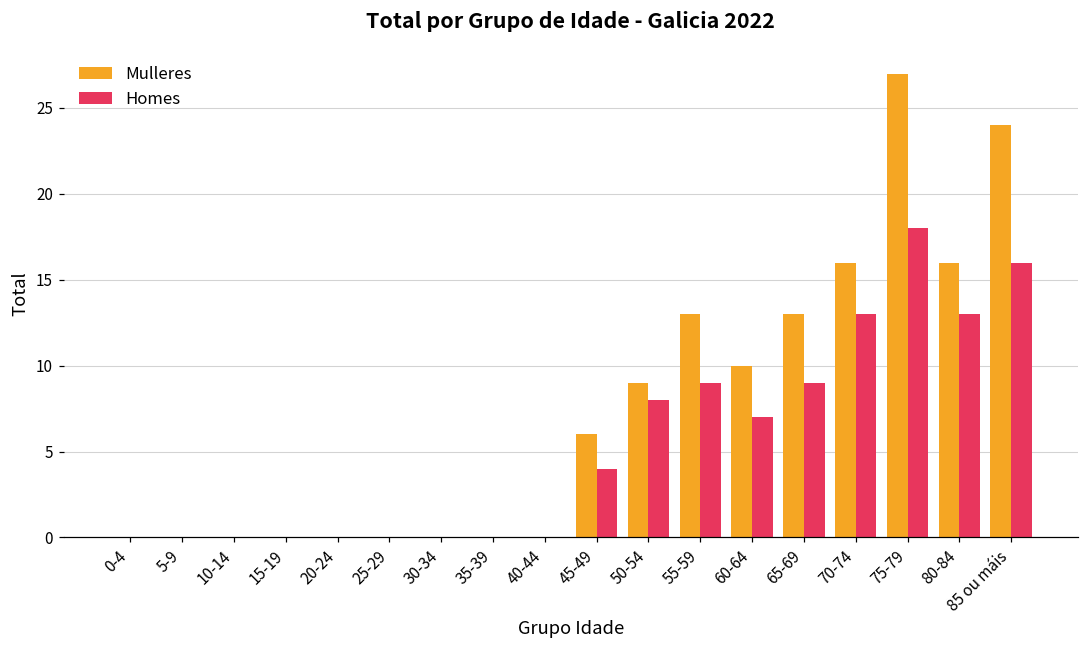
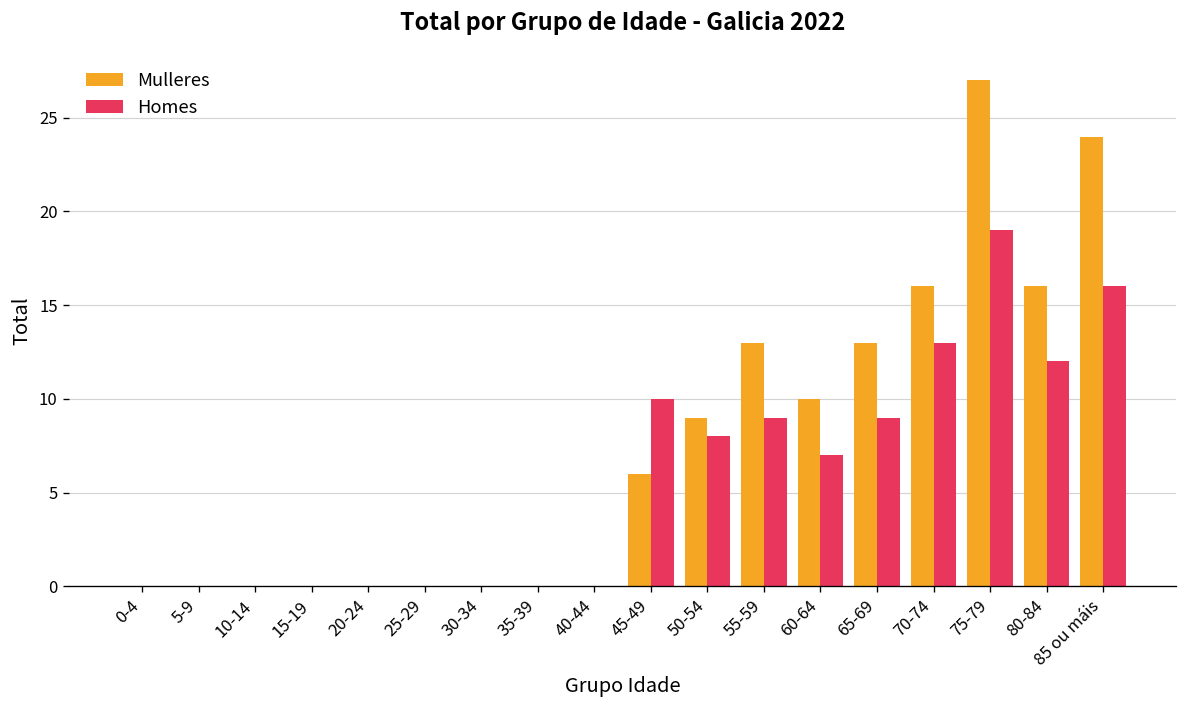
  {
    "Mulleres": {
      "0-4": 0,
      "5-9": 0,
      "10-14": 0,
      "15-19": 0,
      "20-24": 0,
      "25-29": 0,
      "30-34": 0,
      "35-39": 0,
      "40-44": 0,
      "45-49": 6,
      "50-54": 9,
      "55-59": 13,
      "60-64": 10,
      "65-69": 13,
      "70-74": 16,
      "75-79": 27,
      "80-84": 16,
      "85 ou máis": 24
    },
    "Homes": {
      "0-4": 0,
      "5-9": 0,
      "10-14": 0,
      "15-19": 0,
      "20-24": 0,
      "25-29": 0,
      "30-34": 0,
      "35-39": 0,
      "40-44": 0,
-     "45-49": 4,
+     "45-49": 10,
      "50-54": 8,
      "55-59": 9,
      "60-64": 7,
      "65-69": 9,
      "70-74": 13,
-     "75-79": 18,
-     "80-84": 13,
+     "75-79": 19,
+     "80-84": 12,
      "85 ou máis": 16
    }
  }
